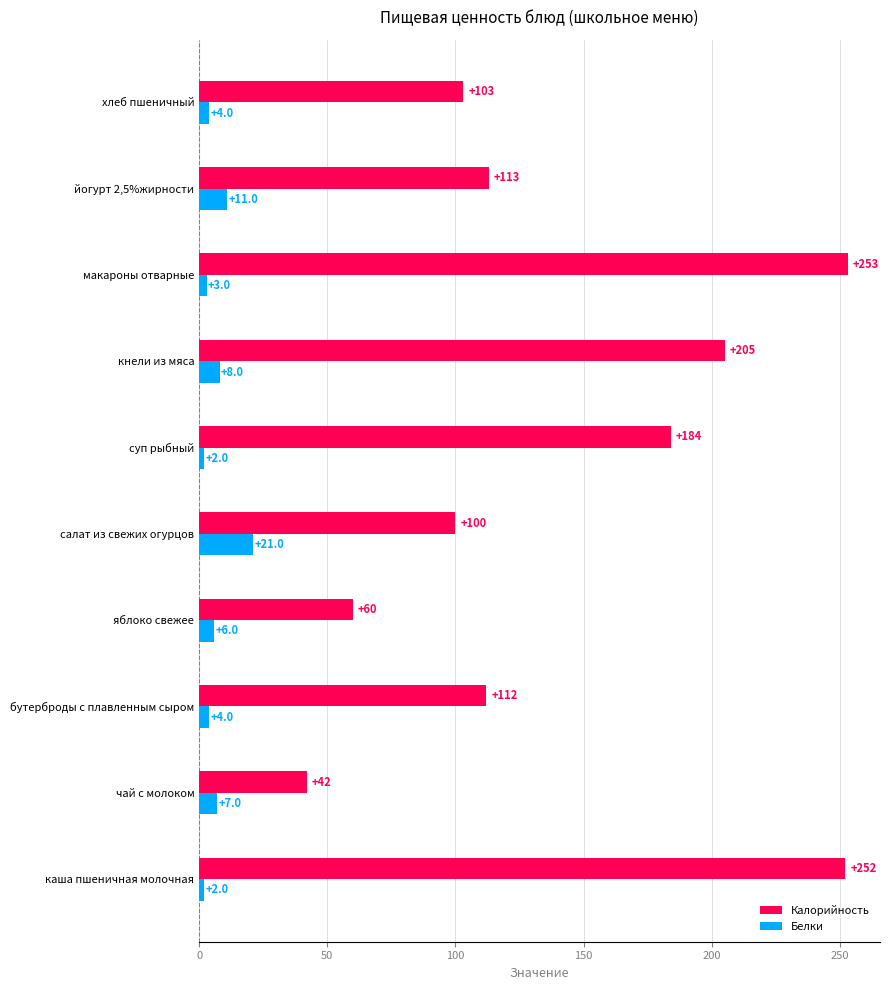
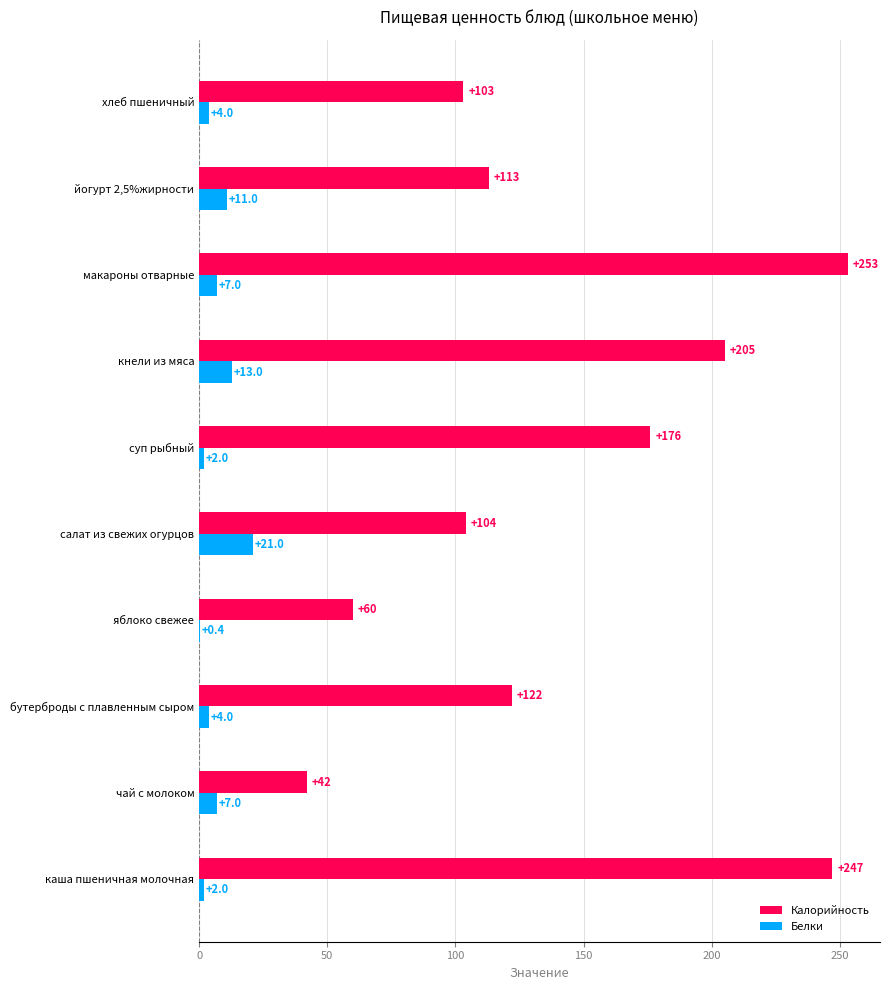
  {
    "Калорийность": {
      "хлеб пшеничный": "+103",
      "йогурт 2,5%жирности": "+113",
      "макароны отварные": "+253",
      "кнели из мяса": "+205",
-     "суп рыбный": "+184",
-     "салат из свежих огурцов": "+100",
+     "суп рыбный": "+176",
+     "салат из свежих огурцов": "+104",
      "яблоко свежее": "+60",
-     "бутерброды с плавленным сыром": "+112",
+     "бутерброды с плавленным сыром": "+122",
      "чай с молоком": "+42",
-     "каша пшеничная молочная": "+252"
+     "каша пшеничная молочная": "+247"
    },
    "Белки": {
      "хлеб пшеничный": "+4.0",
      "йогурт 2,5%жирности": "+11.0",
-     "макароны отварные": "+3.0",
-     "кнели из мяса": "+8.0",
+     "макароны отварные": "+7.0",
+     "кнели из мяса": "+13.0",
      "суп рыбный": "+2.0",
      "салат из свежих огурцов": "+21.0",
-     "яблоко свежее": "+6.0",
+     "яблоко свежее": "+0.4",
      "бутерброды с плавленным сыром": "+4.0",
      "чай с молоком": "+7.0",
      "каша пшеничная молочная": "+2.0"
    }
  }
